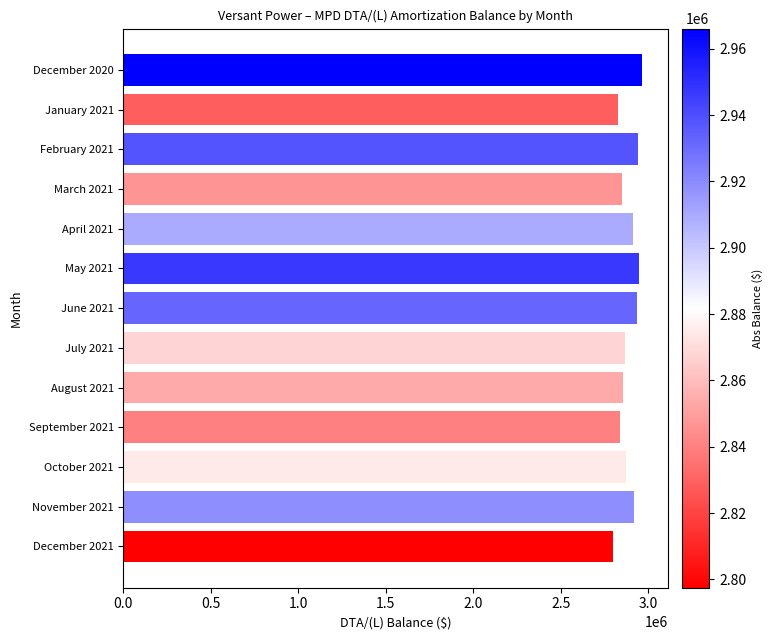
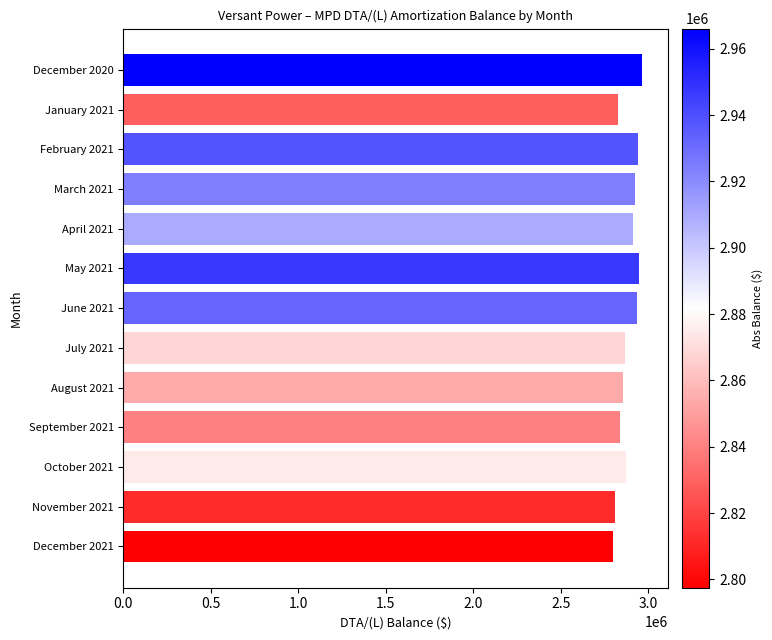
  {
    "December 2020": 2970000,
    "January 2021": 2830000,
    "February 2021": 2940000,
-   "March 2021": 2850000,
+   "March 2021": 2920000,
    "April 2021": 2910000,
    "May 2021": 2950000,
    "June 2021": 2930000,
    "July 2021": 2870000,
    "August 2021": 2850000,
    "September 2021": 2840000,
    "October 2021": 2870000,
-   "November 2021": 2920000,
+   "November 2021": 2810000,
    "December 2021": 2800000
  }
